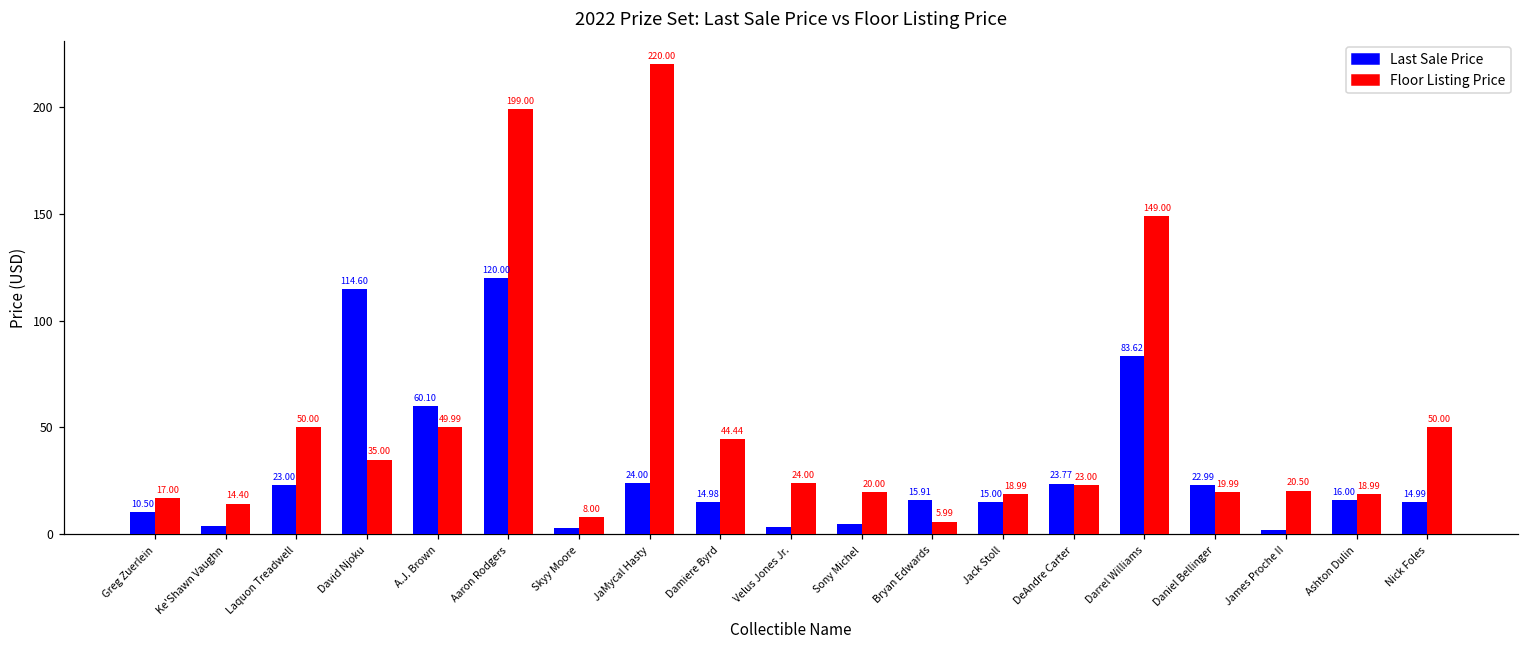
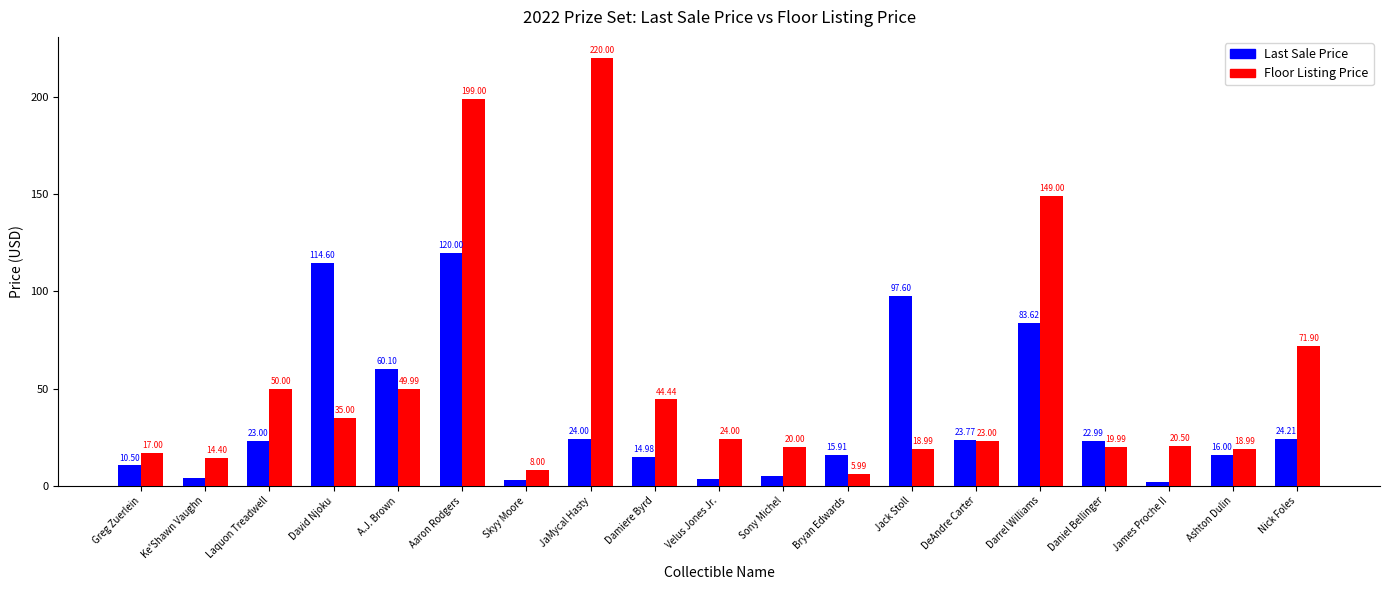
  {
    "Last Sale Price": {
      "Greg Zuerlein": 10.50,
      "Laquon Treadwell": 23.00,
      "David Njoku": 114.60,
      "A.J. Brown": 60.10,
      "Aaron Rodgers": 120.00,
      "JaMycal Hasty": 24.00,
      "Damiere Byrd": 14.98,
      "Bryan Edwards": 15.91,
-     "Jack Stoll": 15.00,
+     "Jack Stoll": 97.60,
      "DeAndre Carter": 23.77,
      "Darrel Williams": 83.62,
      "Daniel Bellinger": 22.99,
      "Ashton Dulin": 16.00,
-     "Nick Foles": 14.99
+     "Nick Foles": 24.21
    },
    "Floor Listing Price": {
      "Greg Zuerlein": 17.00,
      "Ke'Shawn Vaughn": 14.40,
      "Laquon Treadwell": 50.00,
      "David Njoku": 35.00,
      "A.J. Brown": 49.99,
      "Aaron Rodgers": 199.00,
      "Skyy Moore": 8.00,
      "JaMycal Hasty": 220.00,
      "Damiere Byrd": 44.44,
      "Velus Jones Jr.": 24.00,
      "Sony Michel": 20.00,
      "Bryan Edwards": 5.99,
      "Jack Stoll": 18.99,
      "DeAndre Carter": 23.00,
      "Darrel Williams": 149.00,
      "Daniel Bellinger": 19.99,
      "James Proche II": 20.50,
      "Ashton Dulin": 18.99,
-     "Nick Foles": 50.00
+     "Nick Foles": 71.90
    }
  }
